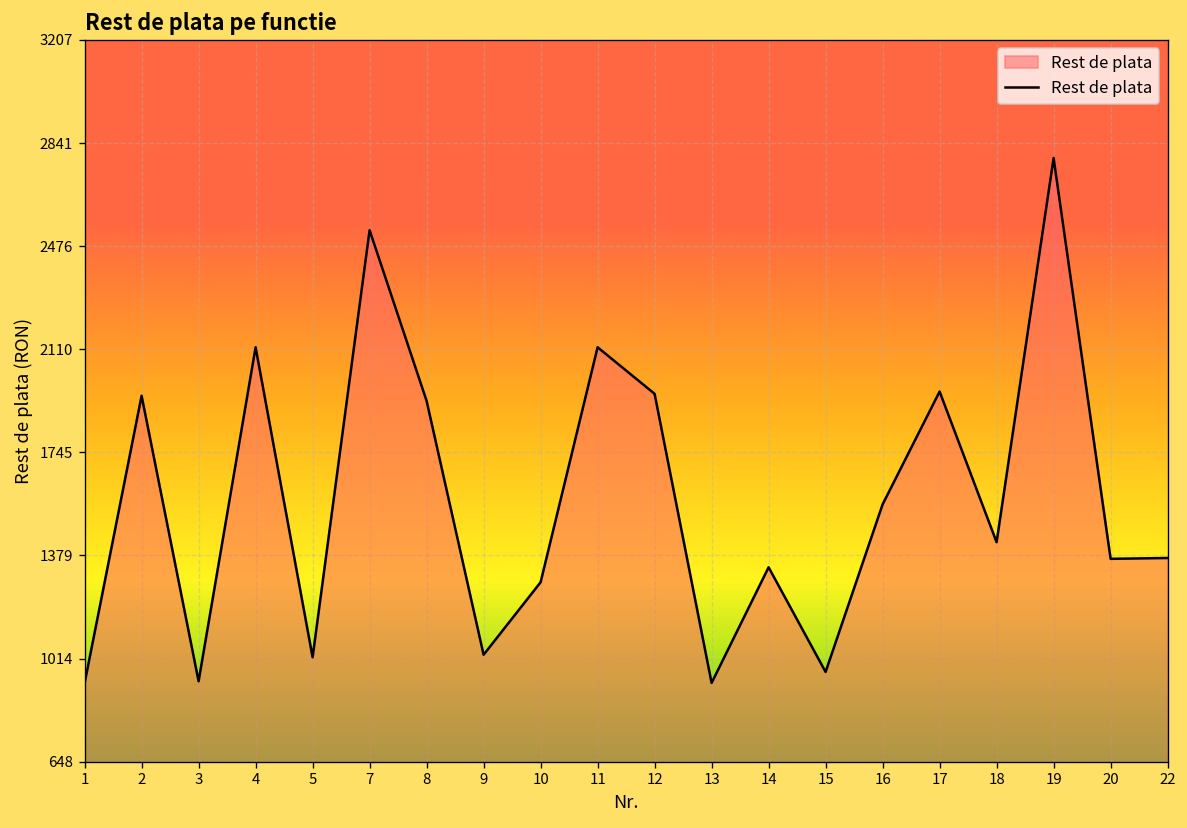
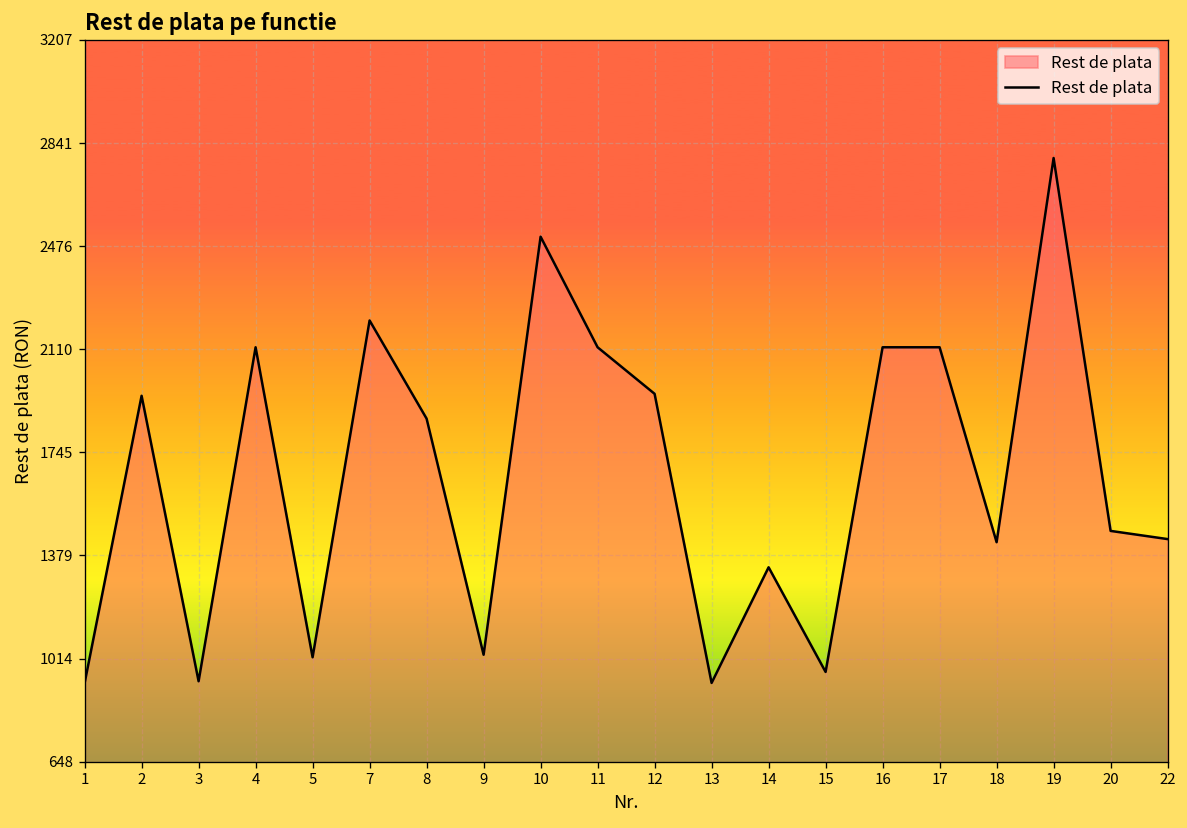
  {
    "1": 930,
    "2": 1950,
    "3": 930,
    "4": 2120,
    "5": 1020,
-   "7": 2530,
-   "8": 1930,
+   "7": 2210,
+   "8": 1870,
    "9": 1030,
-   "10": 1290,
+   "10": 2510,
    "11": 2120,
    "12": 1950,
    "13": 930,
    "14": 1340,
    "15": 970,
-   "16": 1560,
-   "17": 1960,
+   "16": 2120,
+   "17": 2120,
    "18": 1430,
    "19": 2790,
-   "20": 1370,
-   "22": 1370
+   "20": 1470,
+   "22": 1440
  }
